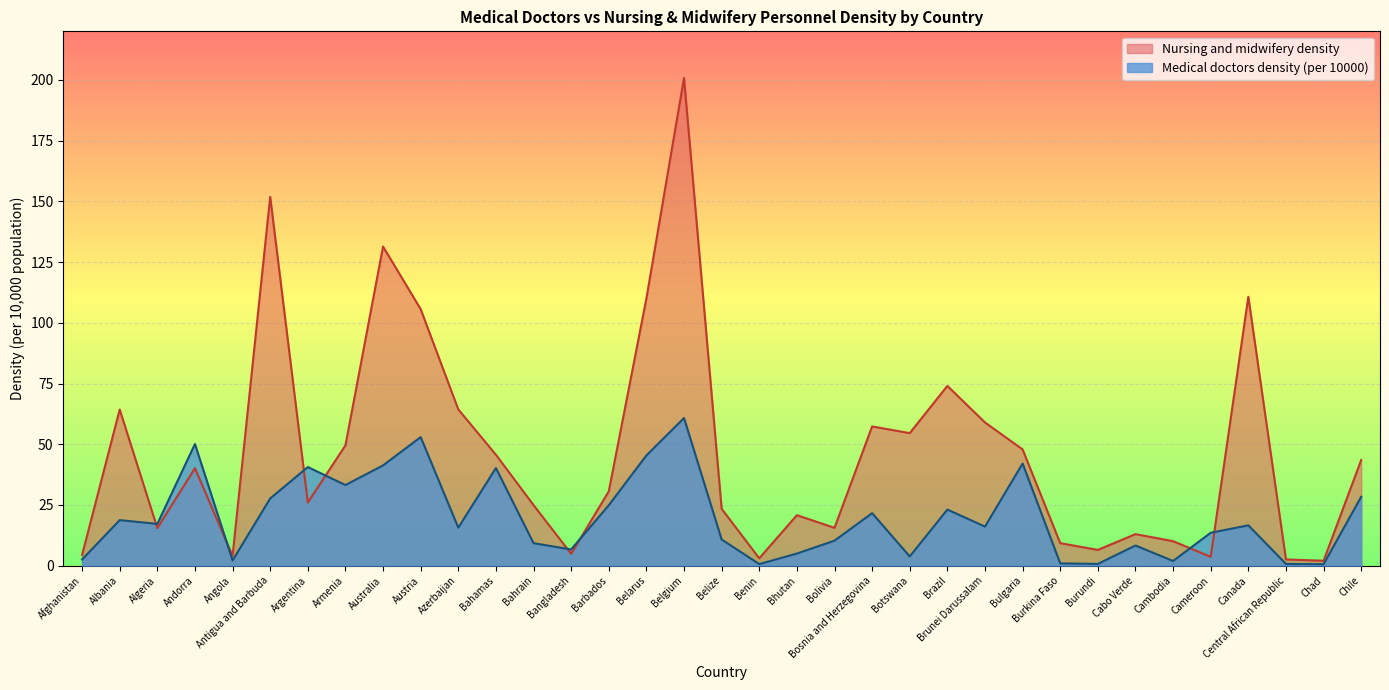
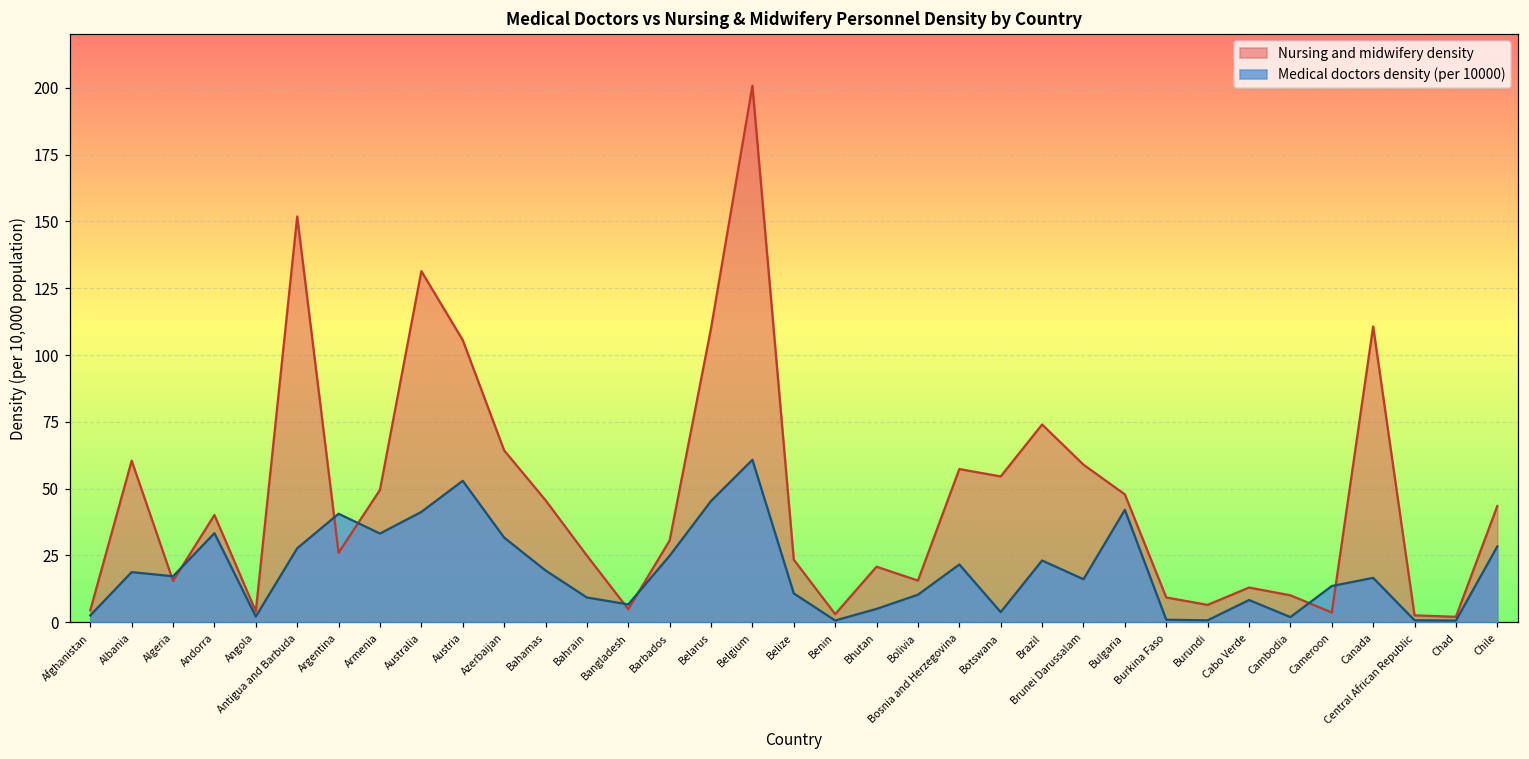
  {
    "Nursing and midwifery density": {
      "Afghanistan": 4,
-     "Albania": 64,
+     "Albania": 60,
      "Algeria": 15,
      "Andorra": 40,
      "Angola": 4,
      "Antigua and Barbuda": 152,
      "Argentina": 26,
      "Armenia": 50,
      "Australia": 131,
      "Austria": 106,
      "Azerbaijan": 64,
      "Bahamas": 46,
      "Bahrain": 25,
      "Bangladesh": 5,
      "Barbados": 31,
      "Belarus": 110,
      "Belgium": 201,
      "Belize": 23,
      "Benin": 3,
      "Bhutan": 21,
      "Bolivia": 16,
      "Bosnia and Herzegovina": 57,
      "Botswana": 55,
      "Brazil": 74,
      "Brunei Darussalam": 59,
      "Bulgaria": 48,
      "Burkina Faso": 9,
      "Burundi": 6,
      "Cabo Verde": 13,
      "Cambodia": 10,
      "Cameroon": 4,
      "Canada": 111,
      "Central African Republic": 3,
      "Chad": 2,
      "Chile": 43
    },
    "Medical doctors density (per 10000)": {
      "Afghanistan": 3,
      "Albania": 19,
      "Algeria": 17,
-     "Andorra": 50,
+     "Andorra": 33,
      "Angola": 2,
      "Antigua and Barbuda": 28,
      "Argentina": 41,
      "Armenia": 33,
      "Australia": 41,
      "Austria": 53,
-     "Azerbaijan": 16,
-     "Bahamas": 40,
+     "Azerbaijan": 32,
+     "Bahamas": 19,
      "Bahrain": 9,
      "Bangladesh": 7,
      "Barbados": 25,
      "Belarus": 45,
      "Belgium": 61,
      "Belize": 11,
      "Benin": 1,
      "Bhutan": 5,
      "Bolivia": 10,
      "Bosnia and Herzegovina": 22,
      "Botswana": 4,
      "Brazil": 23,
      "Brunei Darussalam": 16,
      "Bulgaria": 42,
      "Burkina Faso": 1,
      "Burundi": 1,
      "Cabo Verde": 8,
      "Cambodia": 2,
      "Cameroon": 14,
      "Canada": 17,
      "Central African Republic": 1,
      "Chad": 1,
      "Chile": 28
    }
  }
